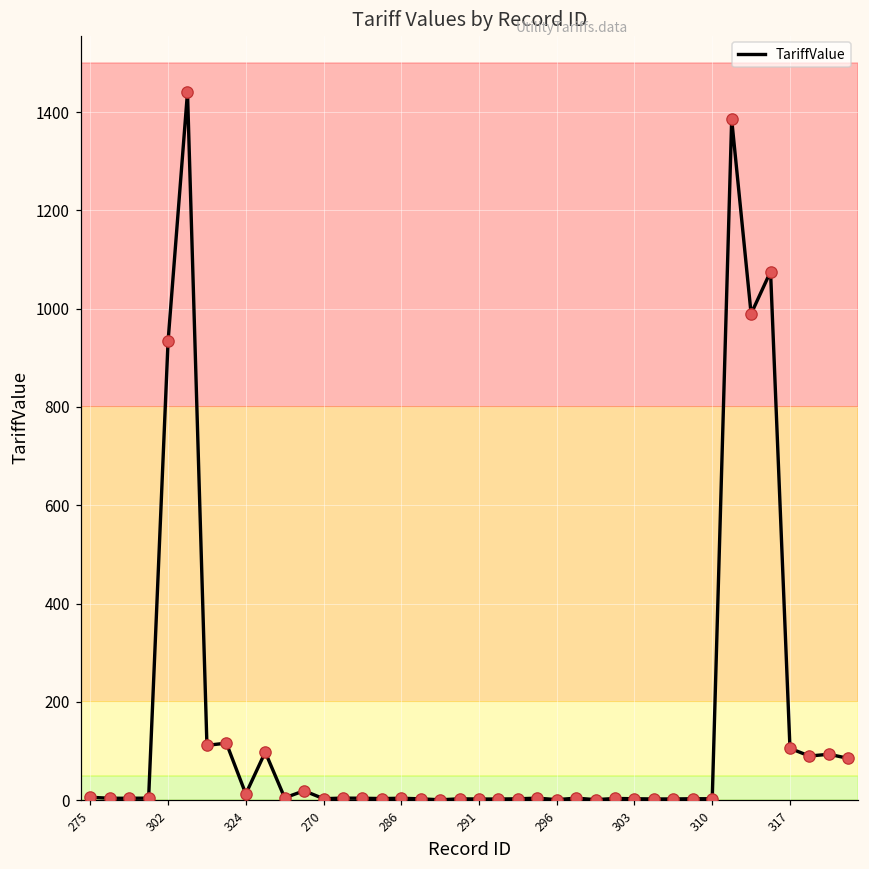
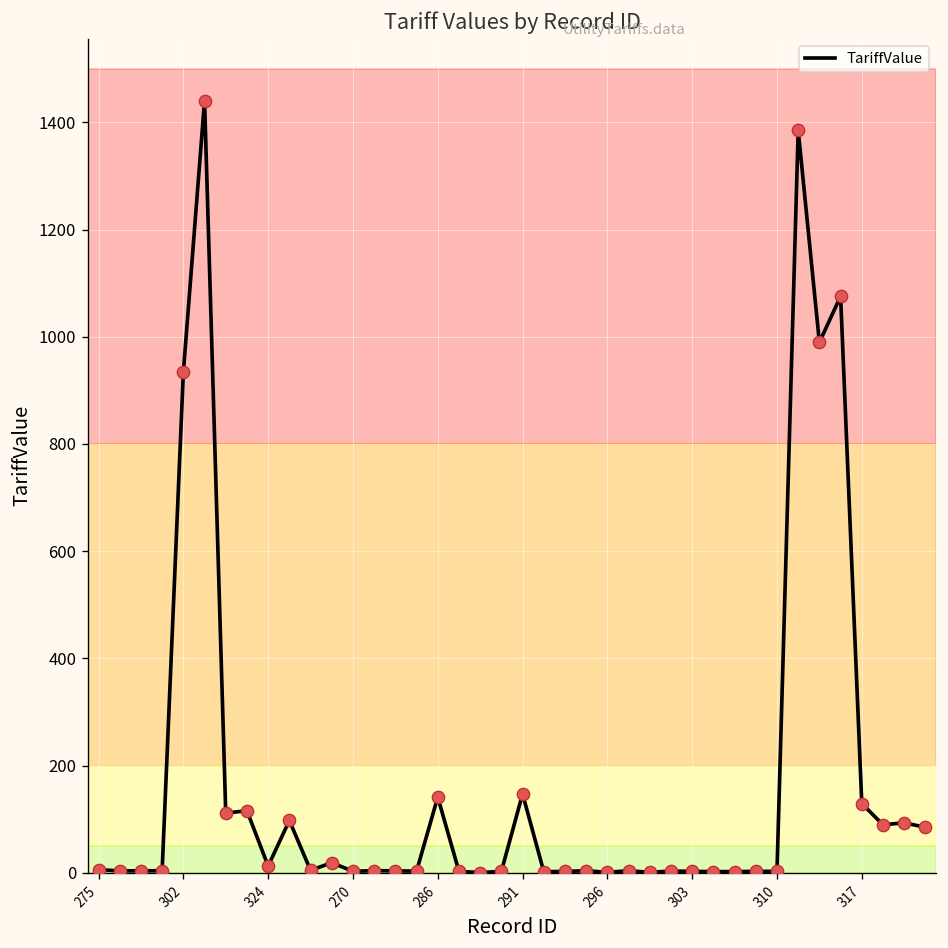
  {
    "275": 10,
    "302": 930,
    "324": 10,
    "270": 0,
-   "286": 0,
-   "291": 0,
+   "286": 140,
+   "291": 150,
    "296": 0,
    "303": 0,
    "310": 0,
-   "317": 110
+   "317": 130
  }
